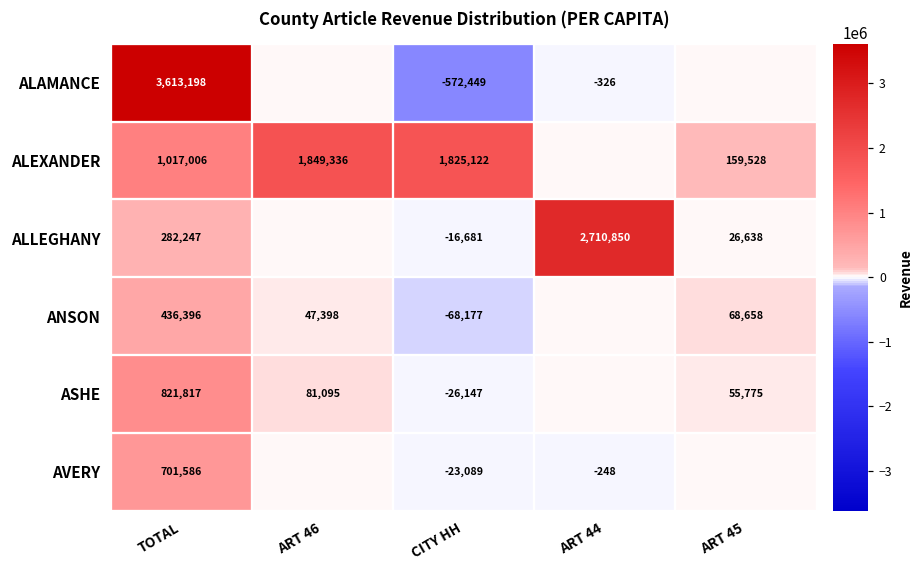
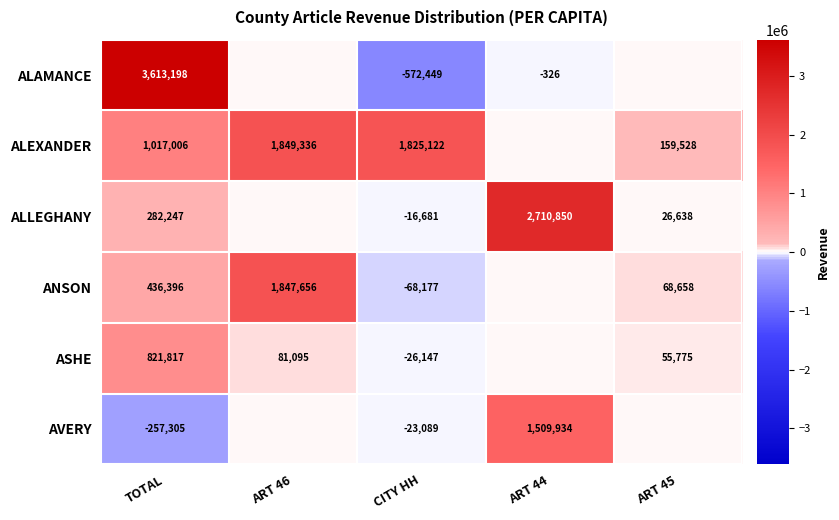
  {
    "ALAMANCE": {
      "TOTAL": "3,613,198",
      "CITY HH": "-572,449",
      "ART 44": "-326"
    },
    "ALEXANDER": {
      "TOTAL": "1,017,006",
      "ART 46": "1,849,336",
      "CITY HH": "1,825,122",
      "ART 45": "159,528"
    },
    "ALLEGHANY": {
      "TOTAL": "282,247",
      "CITY HH": "-16,681",
      "ART 44": "2,710,850",
      "ART 45": "26,638"
    },
    "ANSON": {
      "TOTAL": "436,396",
-     "ART 46": "47,398",
+     "ART 46": "1,847,656",
      "CITY HH": "-68,177",
      "ART 45": "68,658"
    },
    "ASHE": {
      "TOTAL": "821,817",
      "ART 46": "81,095",
      "CITY HH": "-26,147",
      "ART 45": "55,775"
    },
    "AVERY": {
-     "TOTAL": "701,586",
+     "TOTAL": "-257,305",
      "CITY HH": "-23,089",
-     "ART 44": "-248"
+     "ART 44": "1,509,934"
    }
  }
